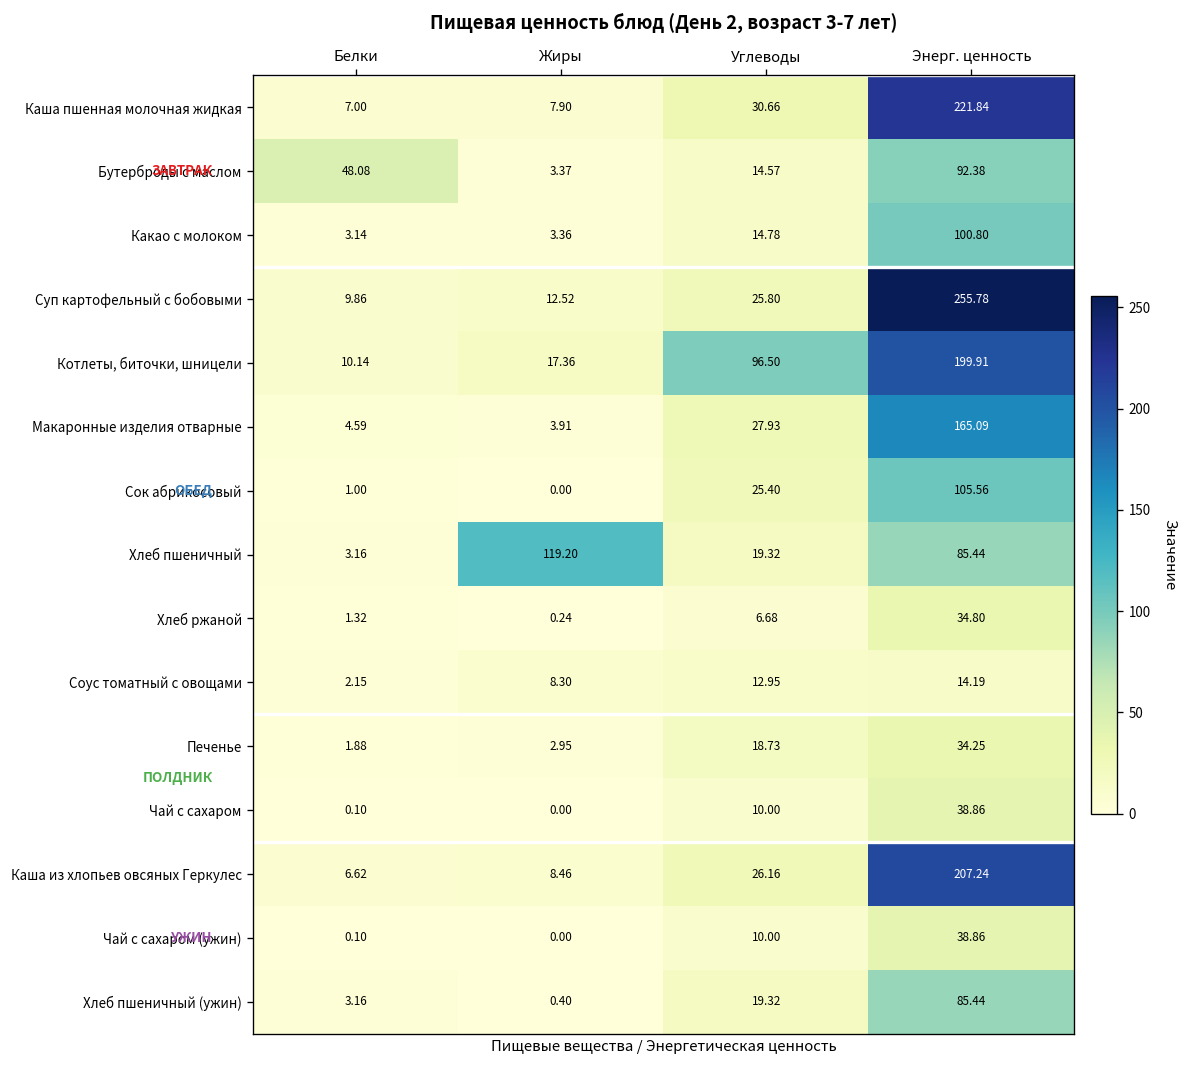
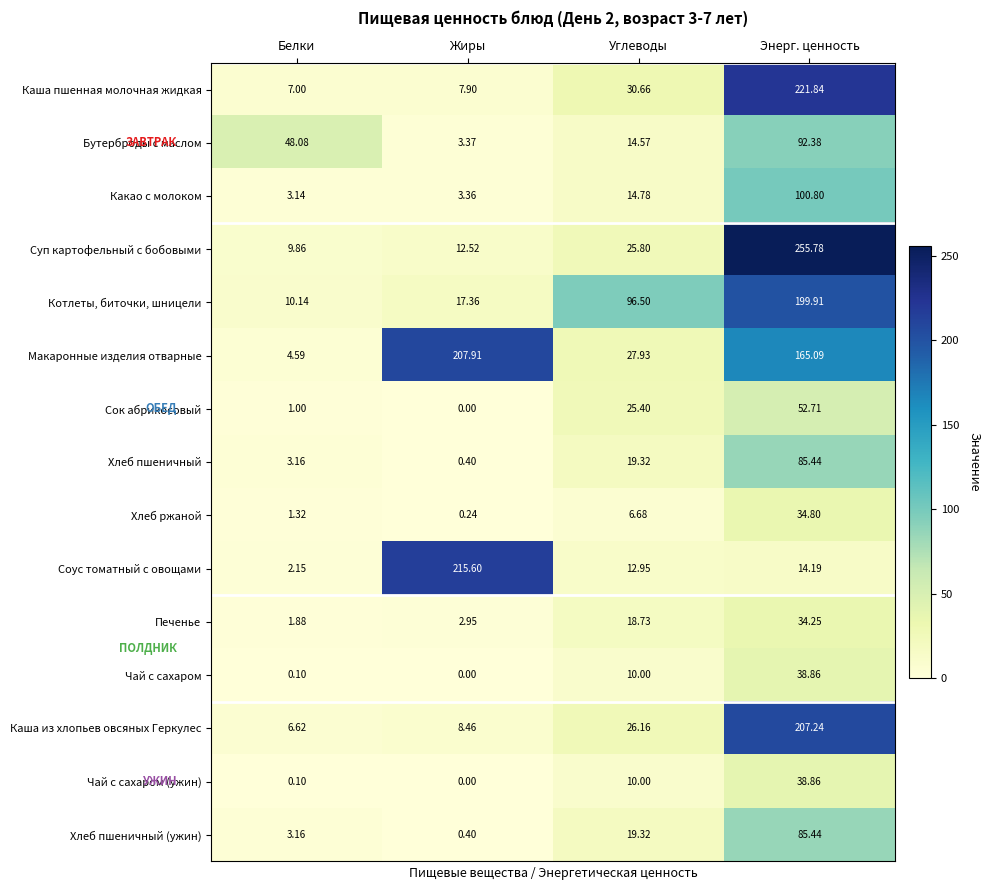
  {
    "Каша пшенная молочная жидкая": {
      "Белки": 7.00,
      "Жиры": 7.90,
      "Углеводы": 30.66,
      "Энерг. ценность": 221.84
    },
    "Бутерброды с маслом": {
      "Белки": 48.08,
      "Жиры": 3.37,
      "Углеводы": 14.57,
      "Энерг. ценность": 92.38
    },
    "Какао с молоком": {
      "Белки": 3.14,
      "Жиры": 3.36,
      "Углеводы": 14.78,
      "Энерг. ценность": 100.80
    },
    "Суп картофельный с бобовыми": {
      "Белки": 9.86,
      "Жиры": 12.52,
      "Углеводы": 25.80,
      "Энерг. ценность": 255.78
    },
    "Котлеты, биточки, шницели": {
      "Белки": 10.14,
      "Жиры": 17.36,
      "Углеводы": 96.50,
      "Энерг. ценность": 199.91
    },
    "Макаронные изделия отварные": {
      "Белки": 4.59,
-     "Жиры": 3.91,
+     "Жиры": 207.91,
      "Углеводы": 27.93,
      "Энерг. ценность": 165.09
    },
    "Сок абрикосовый": {
      "Белки": 1.00,
      "Жиры": 0.00,
      "Углеводы": 25.40,
-     "Энерг. ценность": 105.56
+     "Энерг. ценность": 52.71
    },
    "Хлеб пшеничный": {
      "Белки": 3.16,
-     "Жиры": 119.20,
+     "Жиры": 0.40,
      "Углеводы": 19.32,
      "Энерг. ценность": 85.44
    },
    "Хлеб ржаной": {
      "Белки": 1.32,
      "Жиры": 0.24,
      "Углеводы": 6.68,
      "Энерг. ценность": 34.80
    },
    "Соус томатный с овощами": {
      "Белки": 2.15,
-     "Жиры": 8.30,
+     "Жиры": 215.60,
      "Углеводы": 12.95,
      "Энерг. ценность": 14.19
    },
    "Печенье": {
      "Белки": 1.88,
      "Жиры": 2.95,
      "Углеводы": 18.73,
      "Энерг. ценность": 34.25
    },
    "Чай с сахаром": {
      "Белки": 0.10,
      "Жиры": 0.00,
      "Углеводы": 10.00,
      "Энерг. ценность": 38.86
    },
    "Каша из хлопьев овсяных Геркулес": {
      "Белки": 6.62,
      "Жиры": 8.46,
      "Углеводы": 26.16,
      "Энерг. ценность": 207.24
    },
    "Чай с сахаром (ужин)": {
      "Белки": 0.10,
      "Жиры": 0.00,
      "Углеводы": 10.00,
      "Энерг. ценность": 38.86
    },
    "Хлеб пшеничный (ужин)": {
      "Белки": 3.16,
      "Жиры": 0.40,
      "Углеводы": 19.32,
      "Энерг. ценность": 85.44
    }
  }
